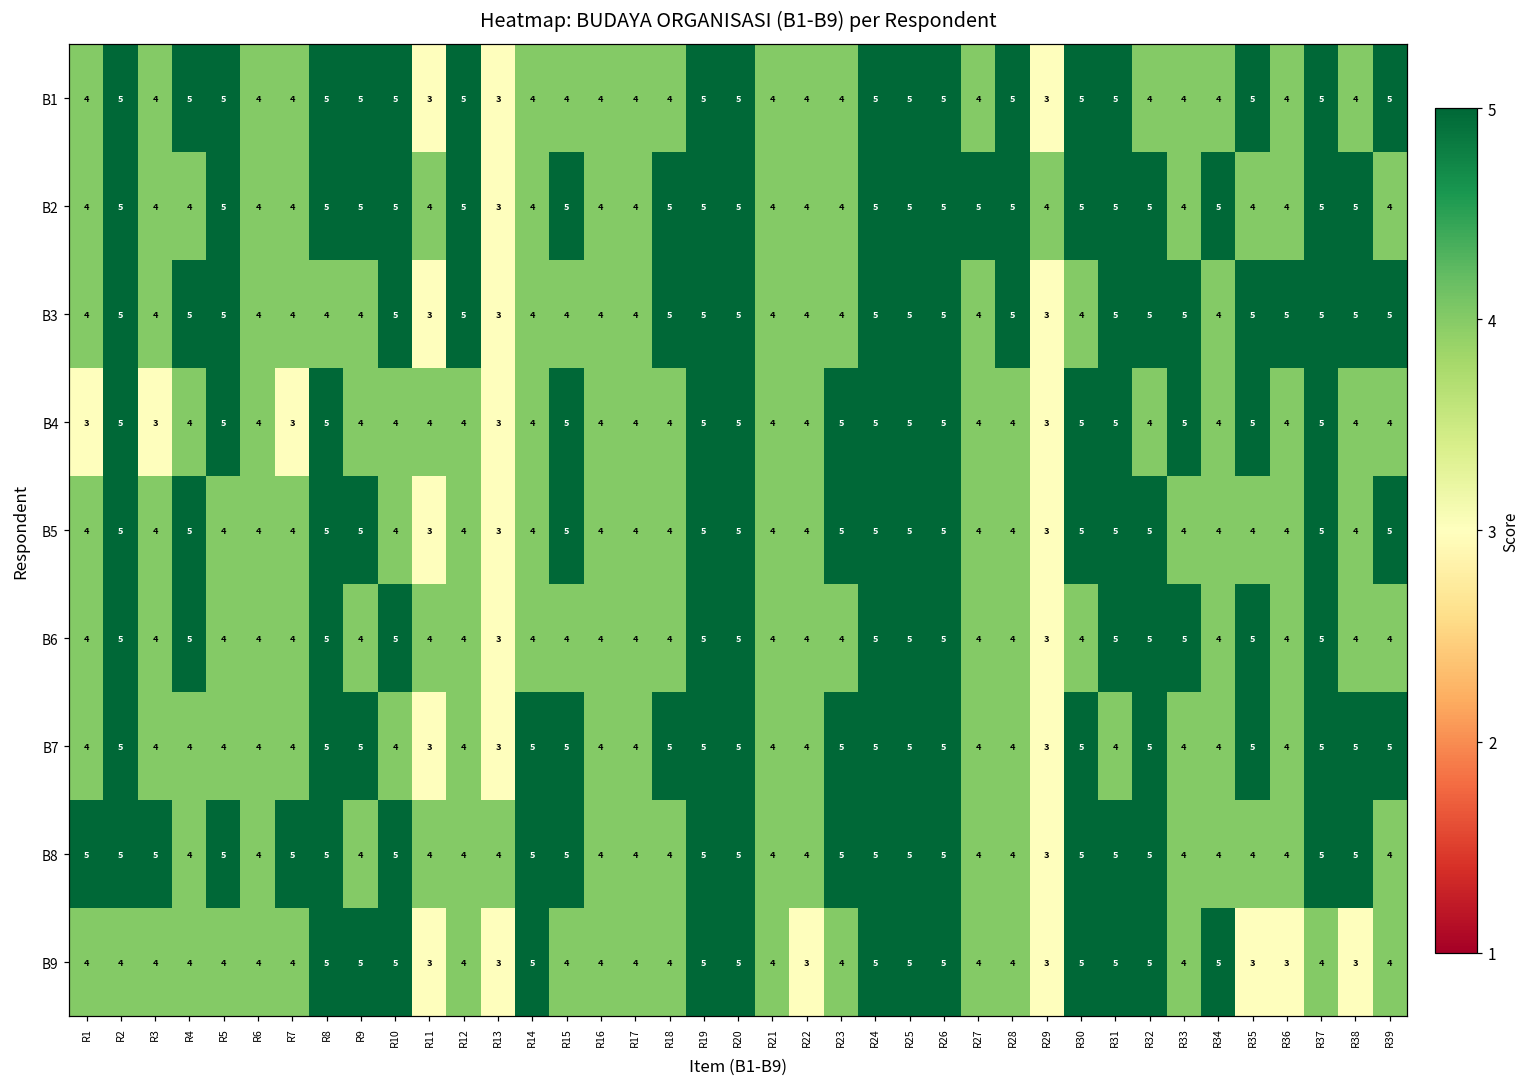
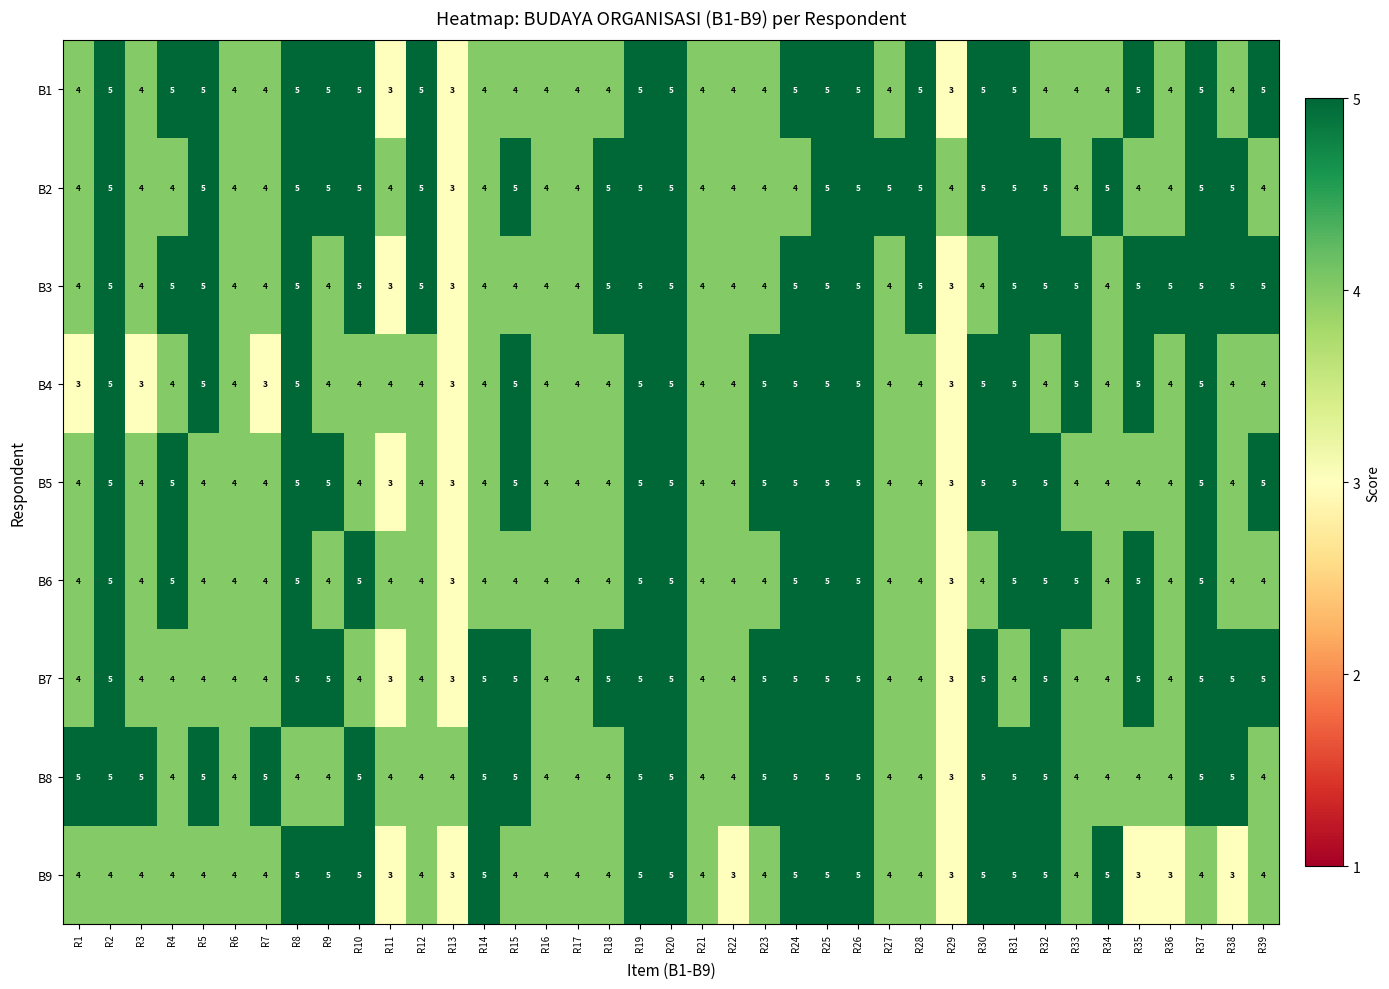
  {
    "B2": {
      "R1": 4,
      "R2": 5,
      "R3": 4,
      "R4": 4,
      "R5": 5,
      "R6": 4,
      "R7": 4,
      "R8": 5,
      "R9": 5,
      "R10": 5,
      "R11": 4,
      "R12": 5,
      "R13": 3,
      "R14": 4,
      "R15": 5,
      "R16": 4,
      "R17": 4,
      "R18": 5,
      "R19": 5,
      "R20": 5,
      "R21": 4,
      "R22": 4,
      "R23": 4,
-     "R24": 5,
+     "R24": 4,
      "R25": 5,
      "R26": 5,
      "R27": 5,
      "R28": 5,
      "R29": 4,
      "R30": 5,
      "R31": 5,
      "R32": 5,
      "R33": 4,
      "R34": 5,
      "R35": 4,
      "R36": 4,
      "R37": 5,
      "R38": 5,
      "R39": 4
    },
    "B3": {
      "R1": 4,
      "R2": 5,
      "R3": 4,
      "R4": 5,
      "R5": 5,
      "R6": 4,
      "R7": 4,
-     "R8": 4,
+     "R8": 5,
      "R9": 4,
      "R10": 5,
      "R11": 3,
      "R12": 5,
      "R13": 3,
      "R14": 4,
      "R15": 4,
      "R16": 4,
      "R17": 4,
      "R18": 5,
      "R19": 5,
      "R20": 5,
      "R21": 4,
      "R22": 4,
      "R23": 4,
      "R24": 5,
      "R25": 5,
      "R26": 5,
      "R27": 4,
      "R28": 5,
      "R29": 3,
      "R30": 4,
      "R31": 5,
      "R32": 5,
      "R33": 5,
      "R34": 4,
      "R35": 5,
      "R36": 5,
      "R37": 5,
      "R38": 5,
      "R39": 5
    },
    "B8": {
      "R1": 5,
      "R2": 5,
      "R3": 5,
      "R4": 4,
      "R5": 5,
      "R6": 4,
      "R7": 5,
-     "R8": 5,
+     "R8": 4,
      "R9": 4,
      "R10": 5,
      "R11": 4,
      "R12": 4,
      "R13": 4,
      "R14": 5,
      "R15": 5,
      "R16": 4,
      "R17": 4,
      "R18": 4,
      "R19": 5,
      "R20": 5,
      "R21": 4,
      "R22": 4,
      "R23": 5,
      "R24": 5,
      "R25": 5,
      "R26": 5,
      "R27": 4,
      "R28": 4,
      "R29": 3,
      "R30": 5,
      "R31": 5,
      "R32": 5,
      "R33": 4,
      "R34": 4,
      "R35": 4,
      "R36": 4,
      "R37": 5,
      "R38": 5,
      "R39": 4
    }
  }
